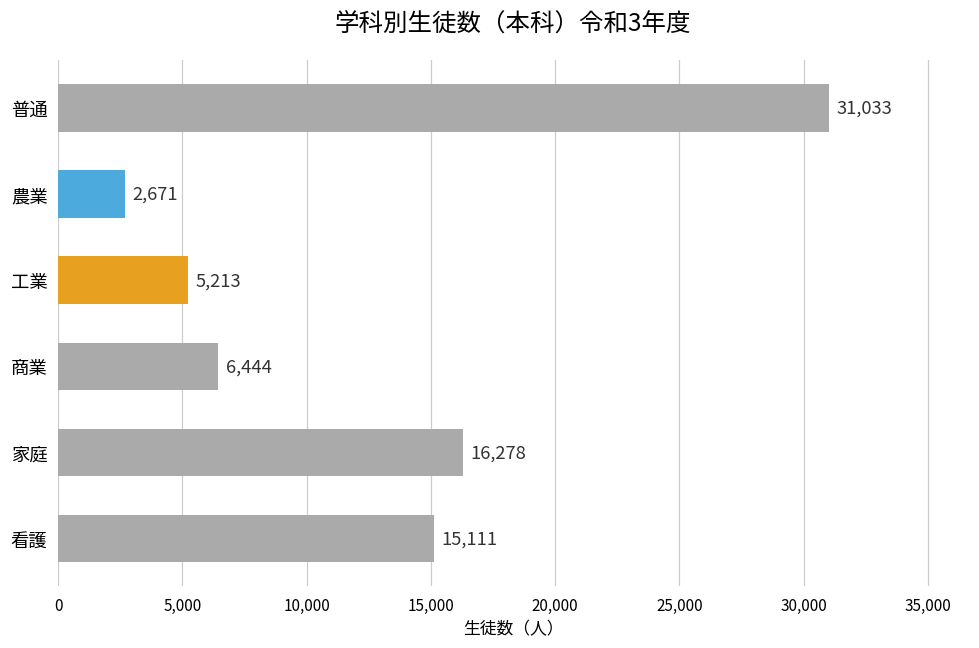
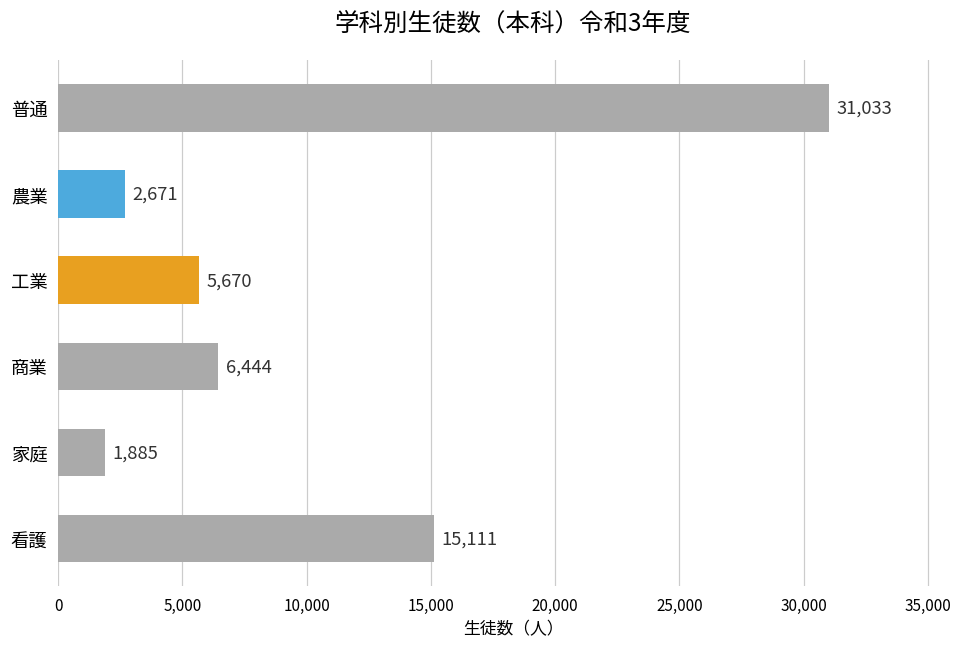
  {
    "普通": "31,033",
    "農業": "2,671",
-   "工業": "5,213",
+   "工業": "5,670",
    "商業": "6,444",
-   "家庭": "16,278",
+   "家庭": "1,885",
    "看護": "15,111"
  }
